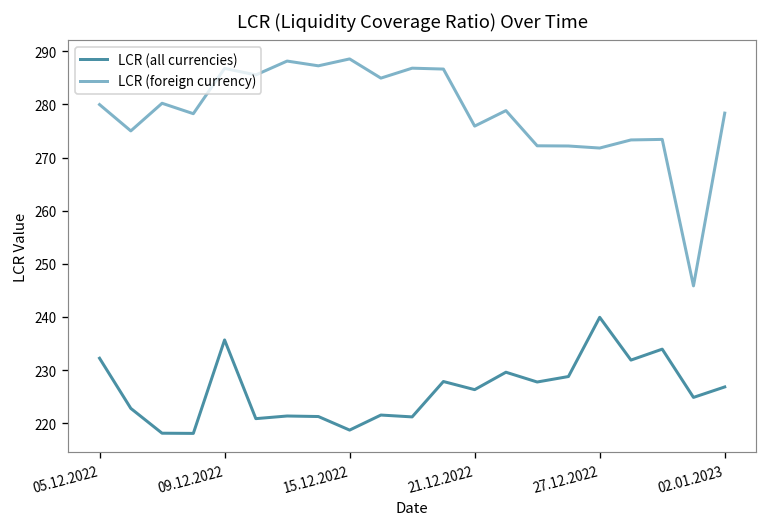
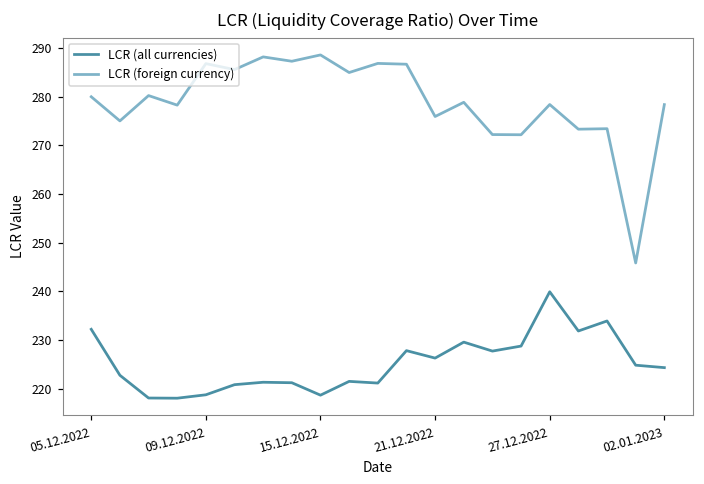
  {
    "LCR (all currencies)": {
      "05.12.2022": 232,
-     "09.12.2022": 236,
+     "09.12.2022": 219,
      "15.12.2022": 219,
      "21.12.2022": 226,
      "27.12.2022": 240,
-     "02.01.2023": 227
+     "02.01.2023": 224
    },
    "LCR (foreign currency)": {
      "05.12.2022": 280,
      "15.12.2022": 289,
      "21.12.2022": 276,
-     "27.12.2022": 272,
+     "27.12.2022": 278,
      "02.01.2023": 278
    }
  }
